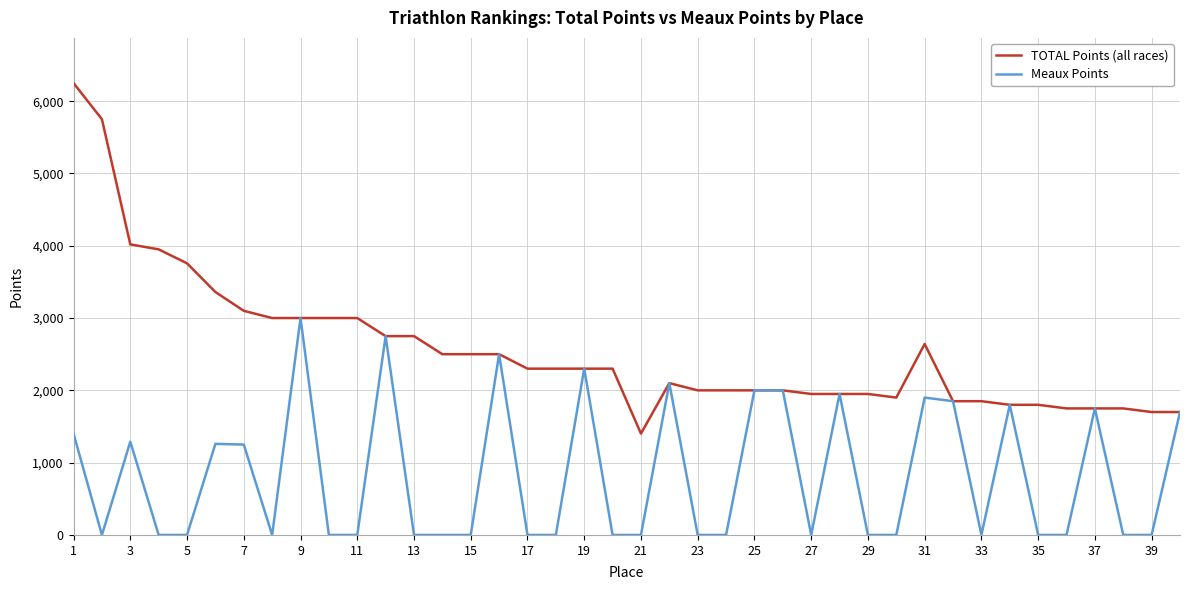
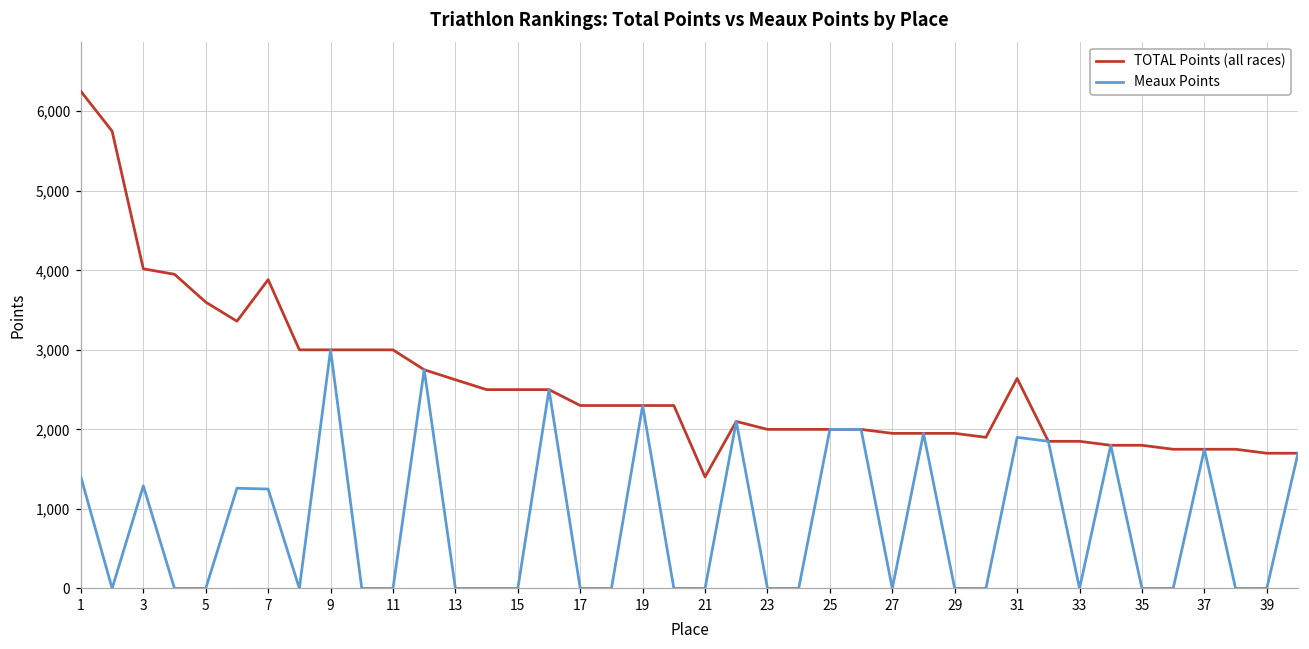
  {
    "TOTAL Points (all races)": {
      "1": "6,300",
      "3": "4,000",
-     "5": "3,800",
-     "7": "3,100",
+     "5": "3,600",
+     "7": "3,900",
      "11": "3,000",
-     "13": "2,800",
+     "13": "2,600",
      "15": "2,500",
      "17": "2,300",
      "21": "1,400",
      "23": "2,000",
      "27": "2,000",
      "29": "2,000",
      "31": "2,600",
      "33": "1,900",
      "35": "1,800",
      "39": "1,700"
    },
    "Meaux Points": {
      "1": "1,400",
      "3": "1,300",
      "5": "0",
      "7": "1,300",
      "11": "0",
      "13": "0",
      "15": "0",
      "17": "0",
      "21": "0",
      "23": "0",
      "27": "0",
      "29": "0",
      "31": "1,900",
      "33": "0",
      "35": "0",
      "39": "0"
    }
  }
